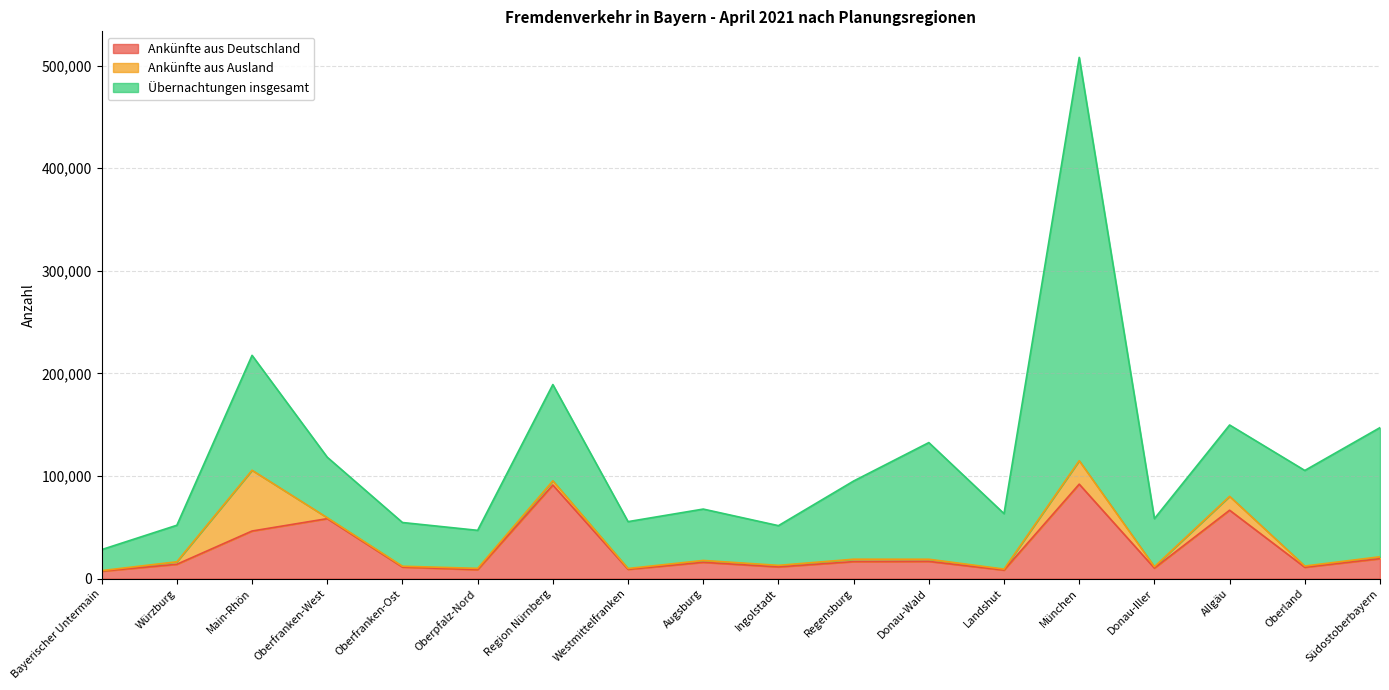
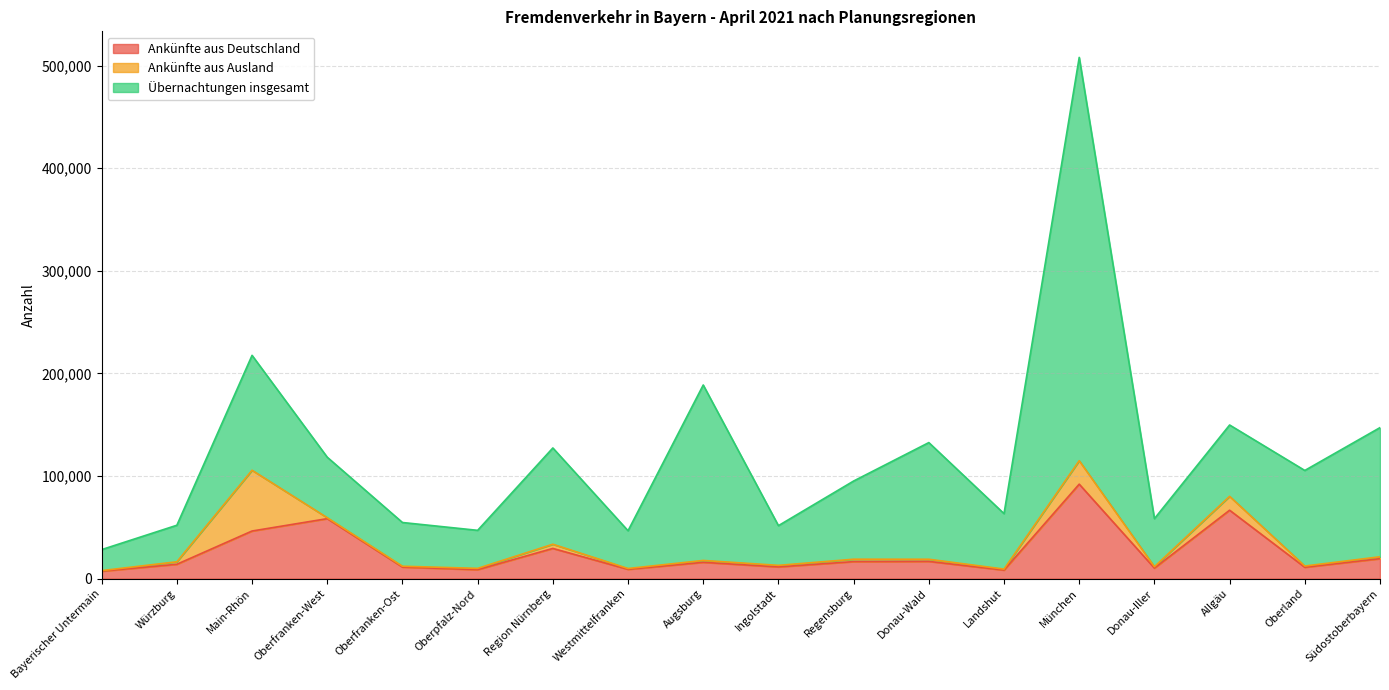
  {
    "Ankünfte aus Deutschland": {
      "Main-Rhön": "46,000",
-     "Region Nürnberg": "91,000",
+     "Region Nürnberg": "29,000",
      "München": "92,000",
      "Allgäu": "67,000"
    },
    "Ankünfte aus Ausland": {
      "Main-Rhön": "59,000",
      "Region Nürnberg": "4,000",
      "München": "23,000",
      "Allgäu": "14,000"
    },
    "Übernachtungen insgesamt": {
      "Bayerischer Untermain": "20,000",
      "Würzburg": "36,000",
      "Main-Rhön": "112,000",
      "Oberfranken-West": "59,000",
      "Oberfranken-Ost": "43,000",
      "Oberpfalz-Nord": "37,000",
      "Region Nürnberg": "94,000",
-     "Westmittelfranken": "46,000",
-     "Augsburg": "50,000",
+     "Westmittelfranken": "37,000",
+     "Augsburg": "171,000",
      "Ingolstadt": "39,000",
      "Regensburg": "76,000",
      "Donau-Wald": "114,000",
      "Landshut": "54,000",
      "München": "393,000",
      "Donau-Iller": "47,000",
      "Allgäu": "70,000",
      "Oberland": "93,000",
      "Südostoberbayern": "126,000"
    }
  }
